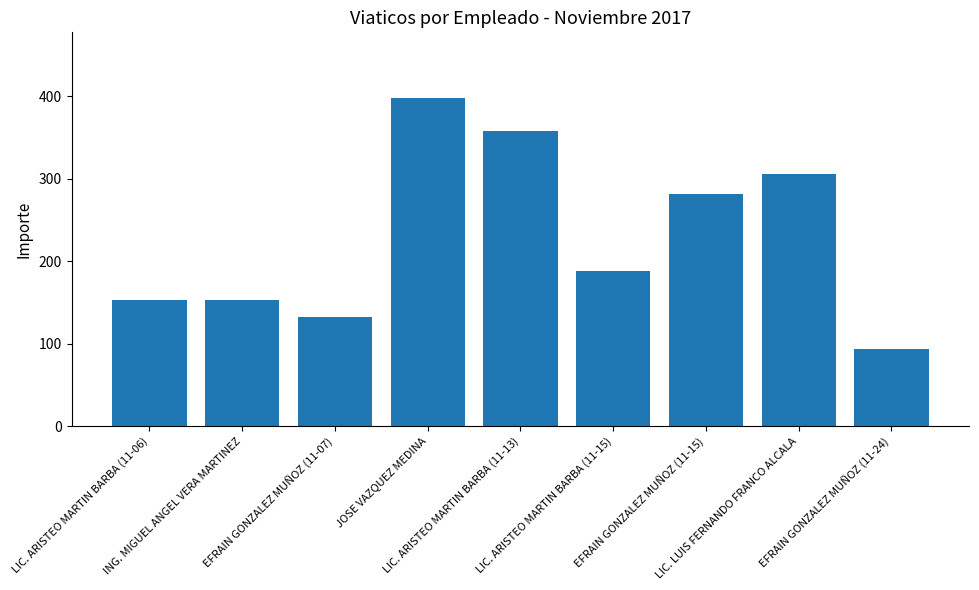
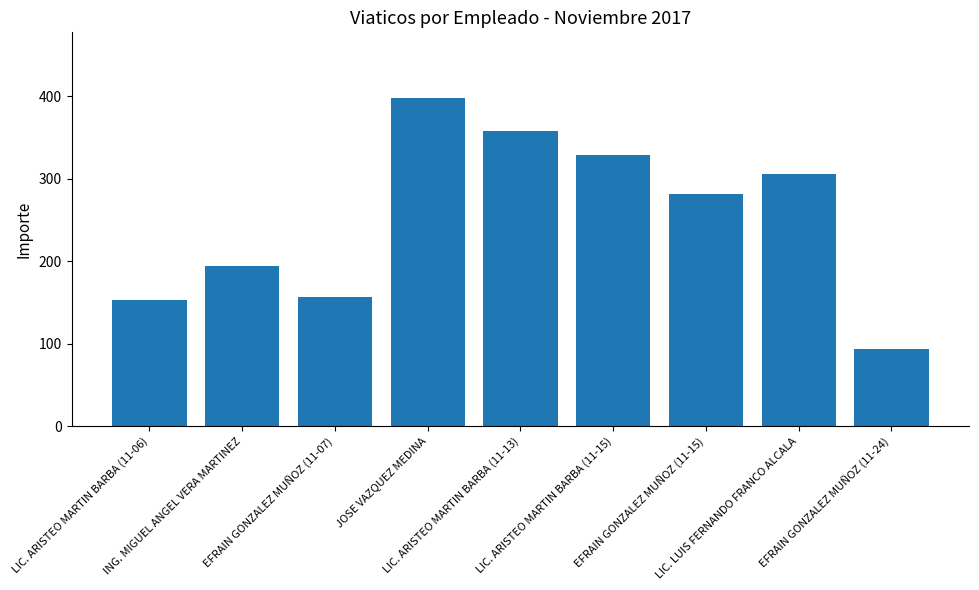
  {
    "LIC. ARISTEO MARTIN BARBA (11-06)": 150,
-   "ING. MIGUEL ANGEL VERA MARTINEZ": 150,
-   "EFRAIN GONZALEZ MUÑOZ (11-07)": 130,
+   "ING. MIGUEL ANGEL VERA MARTINEZ": 190,
+   "EFRAIN GONZALEZ MUÑOZ (11-07)": 160,
    "JOSE VAZQUEZ MEDINA": 400,
    "LIC. ARISTEO MARTIN BARBA (11-13)": 360,
-   "LIC. ARISTEO MARTIN BARBA (11-15)": 190,
+   "LIC. ARISTEO MARTIN BARBA (11-15)": 330,
    "EFRAIN GONZALEZ MUÑOZ (11-15)": 280,
    "LIC. LUIS FERNANDO FRANCO ALCALA": 310,
    "EFRAIN GONZALEZ MUÑOZ (11-24)": 90
  }
